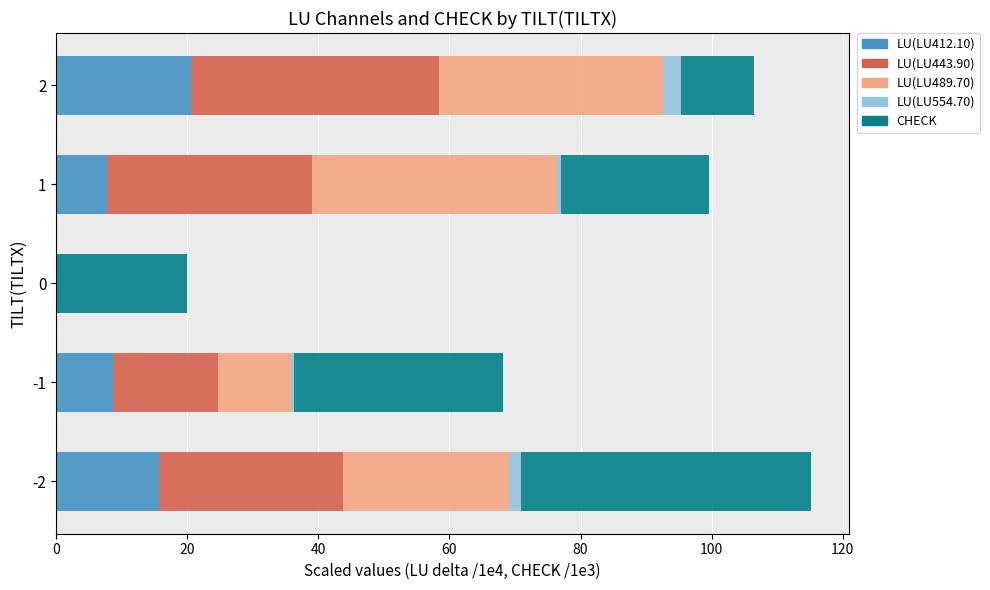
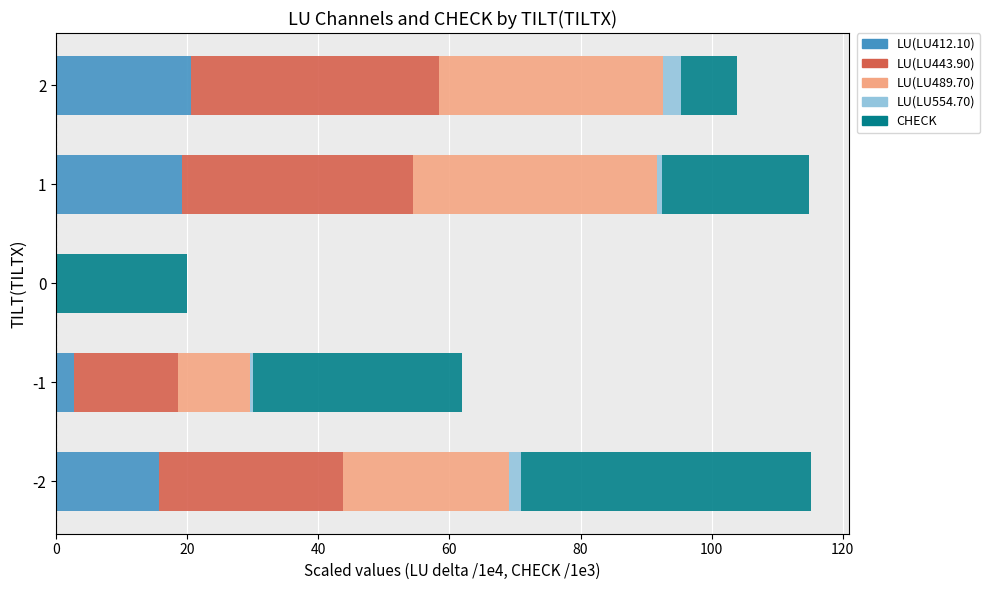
  {
    "LU(LU412.10)": {
      "2": 21,
-     "1": 8,
+     "1": 19,
      "0": 0,
-     "-1": 9,
+     "-1": 3,
      "-2": 16
    },
    "LU(LU443.90)": {
      "2": 38,
-     "1": 31,
+     "1": 35,
      "0": 0,
      "-1": 16,
      "-2": 28
    },
    "LU(LU489.70)": {
      "2": 34,
      "1": 37,
      "0": 0,
      "-1": 11,
      "-2": 25
    },
    "LU(LU554.70)": {
      "2": 3,
      "1": 1,
      "0": 0,
      "-1": 0,
      "-2": 2
    },
    "CHECK": {
-     "2": 11,
+     "2": 9,
      "1": 23,
      "0": 20,
      "-1": 32,
      "-2": 44
    }
  }
